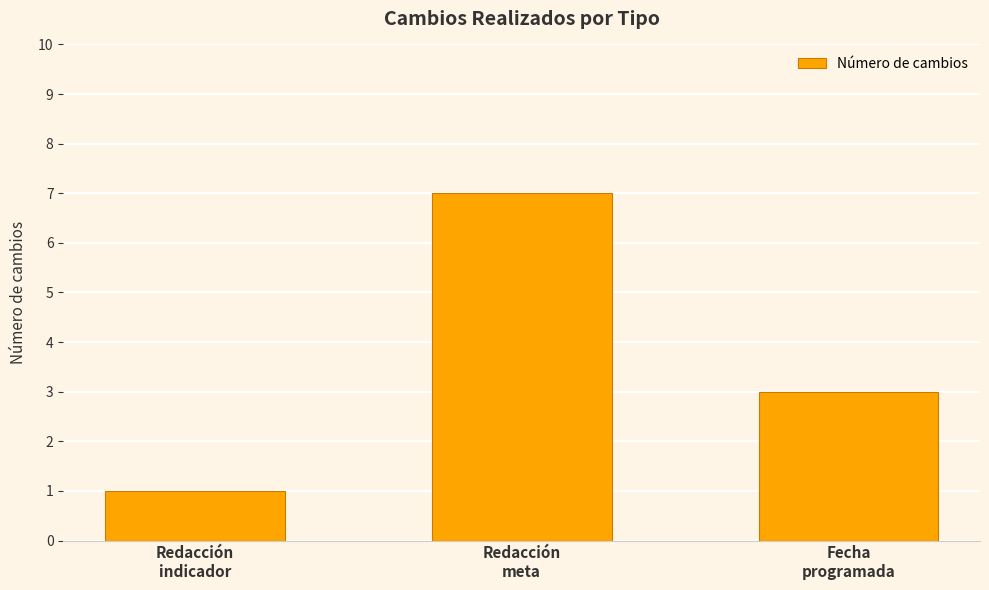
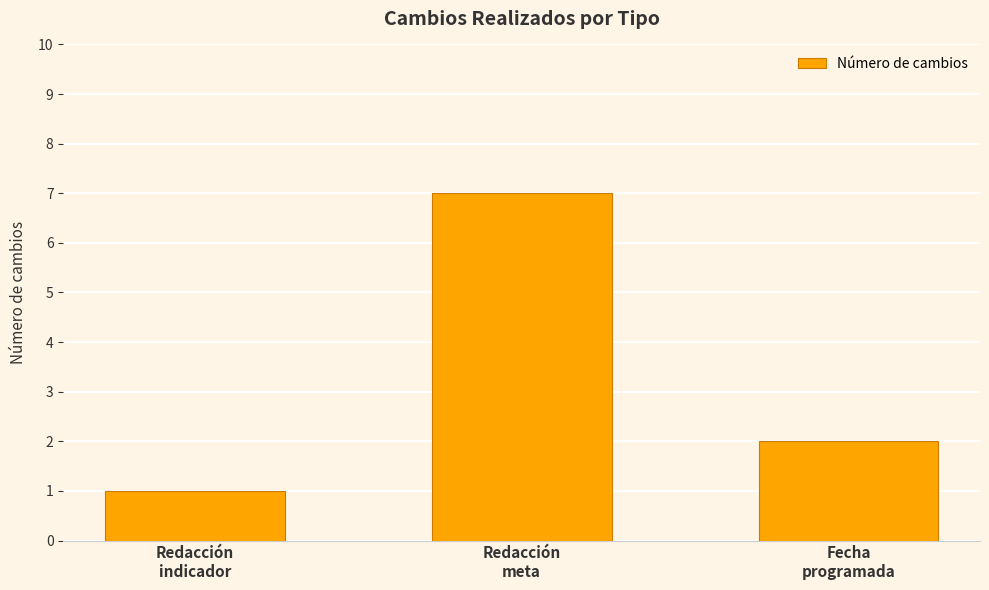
  {
    "Redacción indicador": 1,
    "Redacción meta": 7,
-   "Fecha programada": 3
+   "Fecha programada": 2
  }
